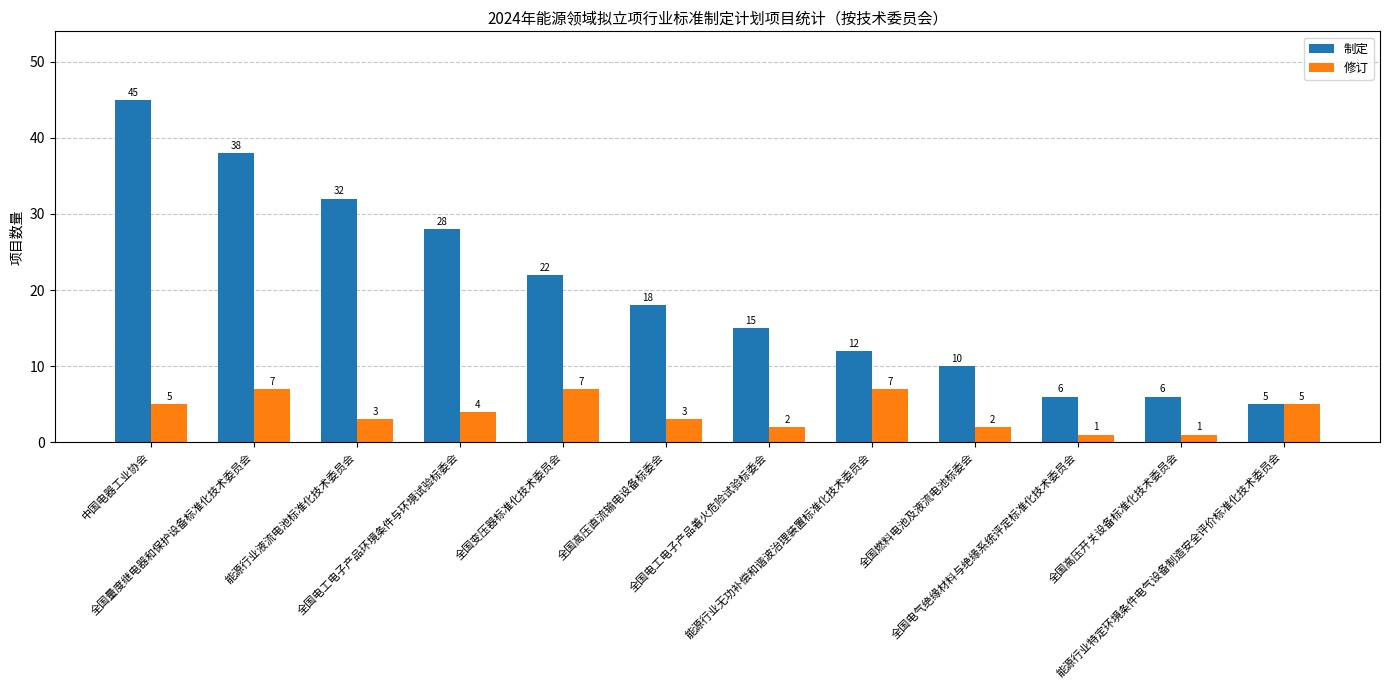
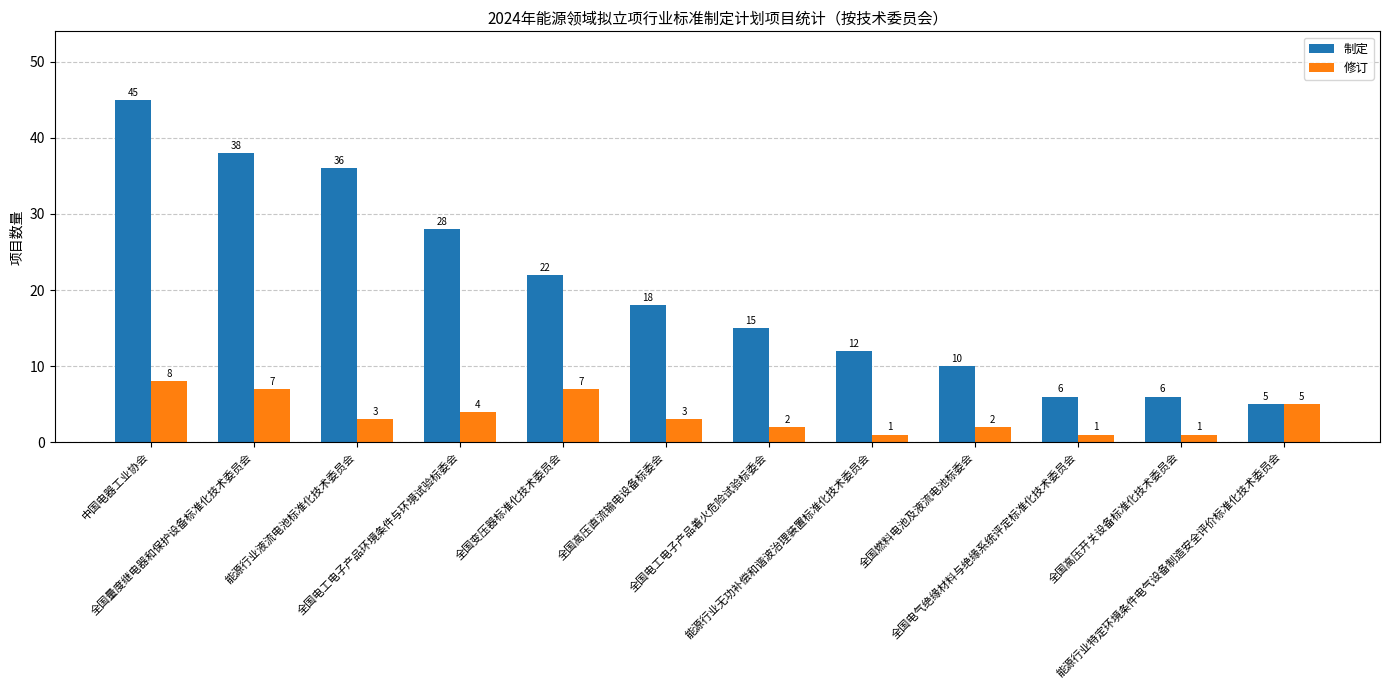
  {
    "制定": {
      "中国电器工业协会": 45,
      "全国量度继电器和保护设备标准化技术委员会": 38,
-     "能源行业液流电池标准化技术委员会": 32,
+     "能源行业液流电池标准化技术委员会": 36,
      "全国电工电子产品环境条件与环境试验标委会": 28,
      "全国变压器标准化技术委员会": 22,
      "全国高压直流输电设备标委会": 18,
      "全国电工电子产品着火危险试验标委会": 15,
      "能源行业无功补偿和谐波治理装置标准化技术委员会": 12,
      "全国燃料电池及液流电池标委会": 10,
      "全国电气绝缘材料与绝缘系统评定标准化技术委员会": 6,
      "全国高压开关设备标准化技术委员会": 6,
      "能源行业特定环境条件电气设备制造安全评价标准化技术委员会": 5
    },
    "修订": {
-     "中国电器工业协会": 5,
+     "中国电器工业协会": 8,
      "全国量度继电器和保护设备标准化技术委员会": 7,
      "能源行业液流电池标准化技术委员会": 3,
      "全国电工电子产品环境条件与环境试验标委会": 4,
      "全国变压器标准化技术委员会": 7,
      "全国高压直流输电设备标委会": 3,
      "全国电工电子产品着火危险试验标委会": 2,
-     "能源行业无功补偿和谐波治理装置标准化技术委员会": 7,
+     "能源行业无功补偿和谐波治理装置标准化技术委员会": 1,
      "全国燃料电池及液流电池标委会": 2,
      "全国电气绝缘材料与绝缘系统评定标准化技术委员会": 1,
      "全国高压开关设备标准化技术委员会": 1,
      "能源行业特定环境条件电气设备制造安全评价标准化技术委员会": 5
    }
  }
